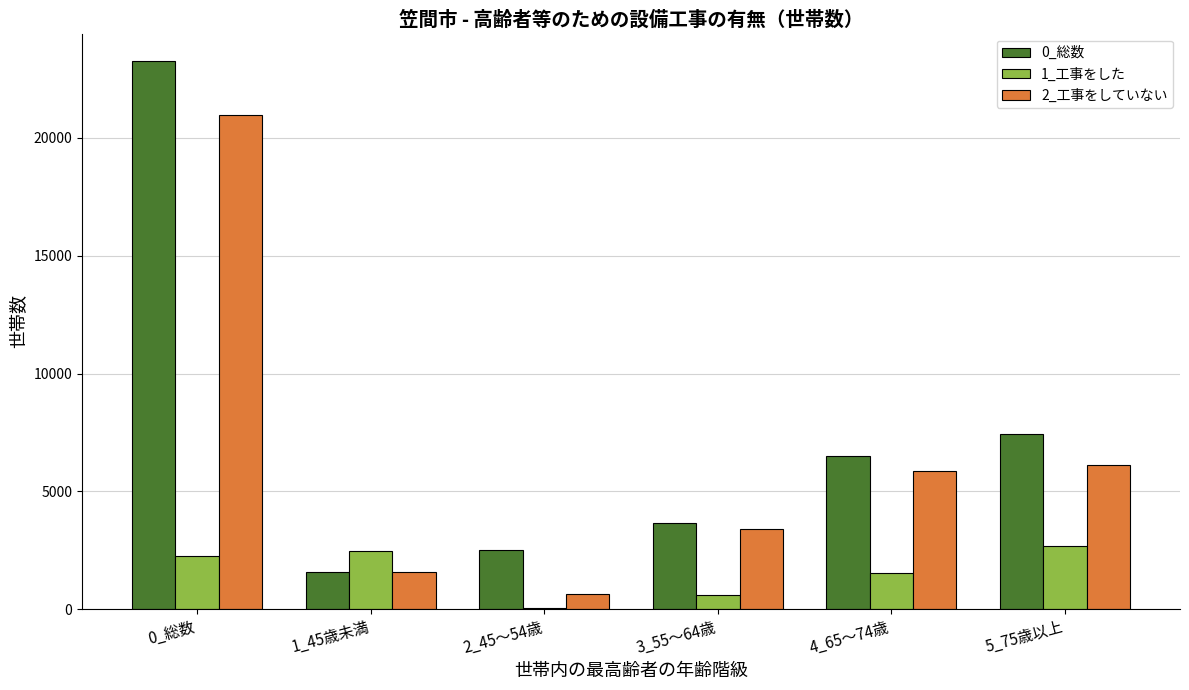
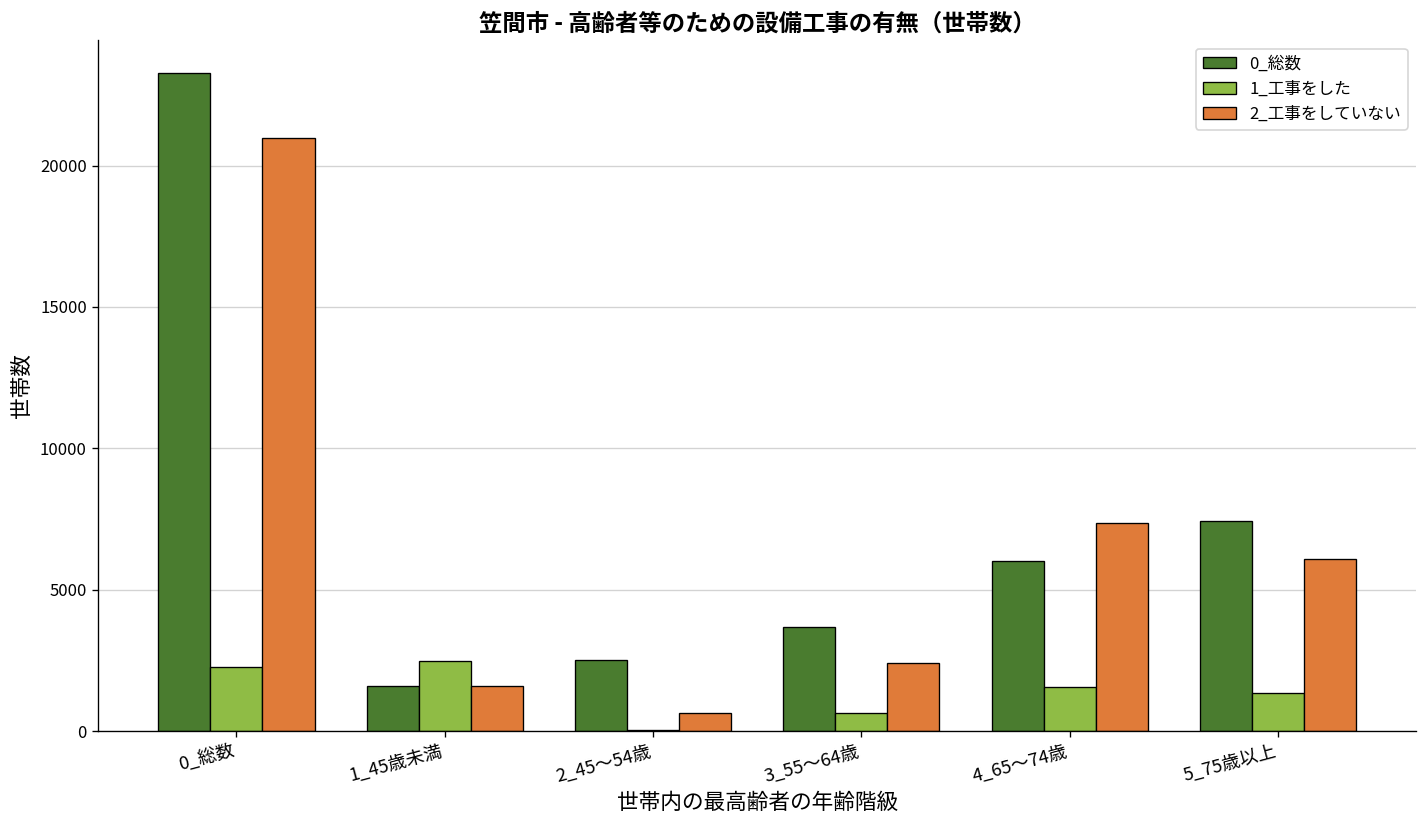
  {
    "0_総数": {
      "0_総数": 23300,
      "1_45歳未満": 1600,
      "2_45～54歳": 2500,
      "3_55～64歳": 3700,
-     "4_65～74歳": 6500,
+     "4_65～74歳": 6000,
      "5_75歳以上": 7400
    },
    "1_工事をした": {
      "0_総数": 2300,
      "1_45歳未満": 2500,
      "3_55～64歳": 600,
      "4_65～74歳": 1500,
-     "5_75歳以上": 2700
+     "5_75歳以上": 1300
    },
    "2_工事をしていない": {
      "0_総数": 21000,
      "1_45歳未満": 1600,
      "2_45～54歳": 600,
-     "3_55～64歳": 3400,
-     "4_65～74歳": 5900,
+     "3_55～64歳": 2400,
+     "4_65～74歳": 7400,
      "5_75歳以上": 6100
    }
  }
